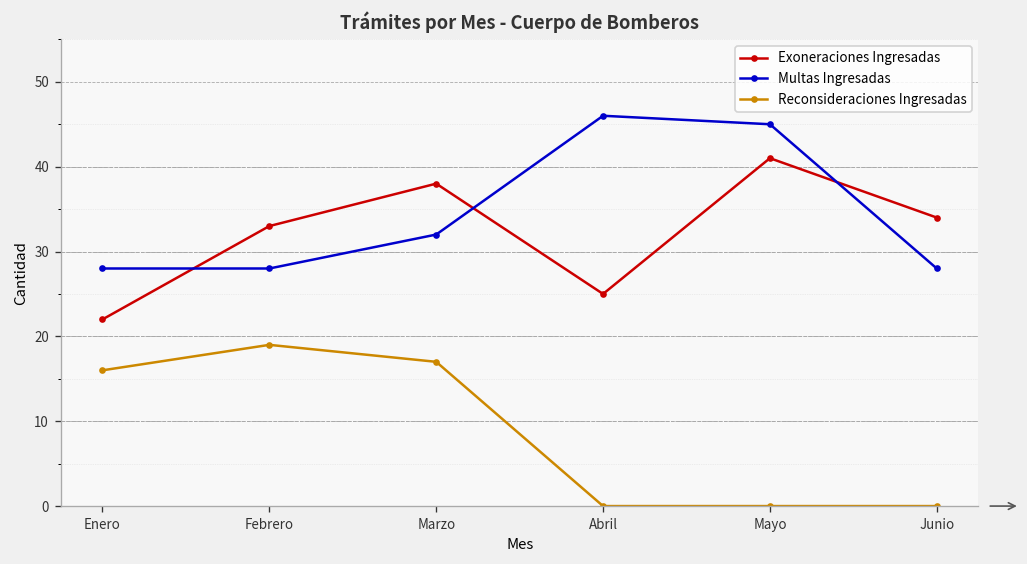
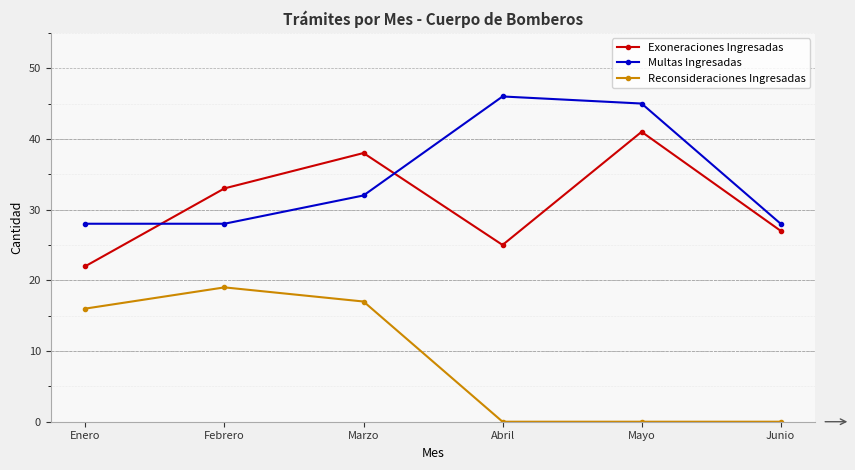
  {
    "Exoneraciones Ingresadas": {
      "Enero": 22,
      "Febrero": 33,
      "Marzo": 38,
      "Abril": 25,
      "Mayo": 41,
-     "Junio": 34
+     "Junio": 27
    },
    "Multas Ingresadas": {
      "Enero": 28,
      "Febrero": 28,
      "Marzo": 32,
      "Abril": 46,
      "Mayo": 45,
      "Junio": 28
    },
    "Reconsideraciones Ingresadas": {
      "Enero": 16,
      "Febrero": 19,
      "Marzo": 17,
      "Abril": 0,
      "Mayo": 0,
      "Junio": 0
    }
  }
